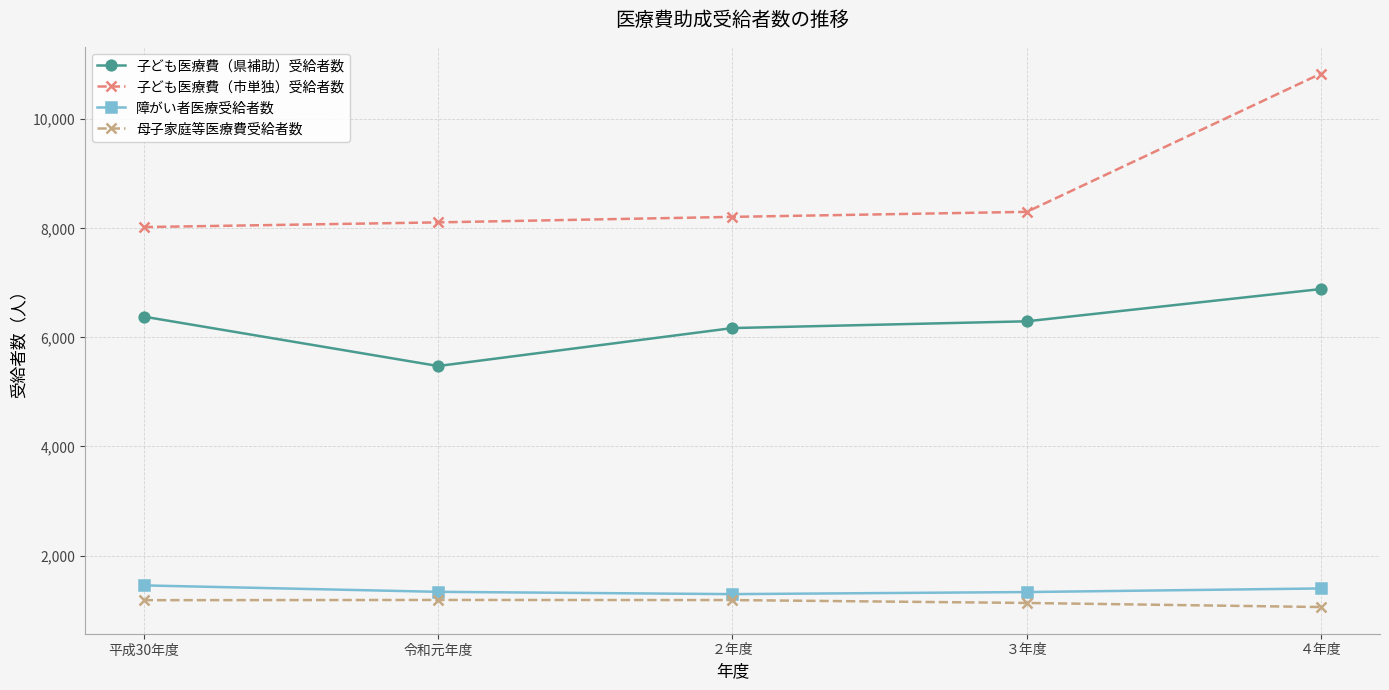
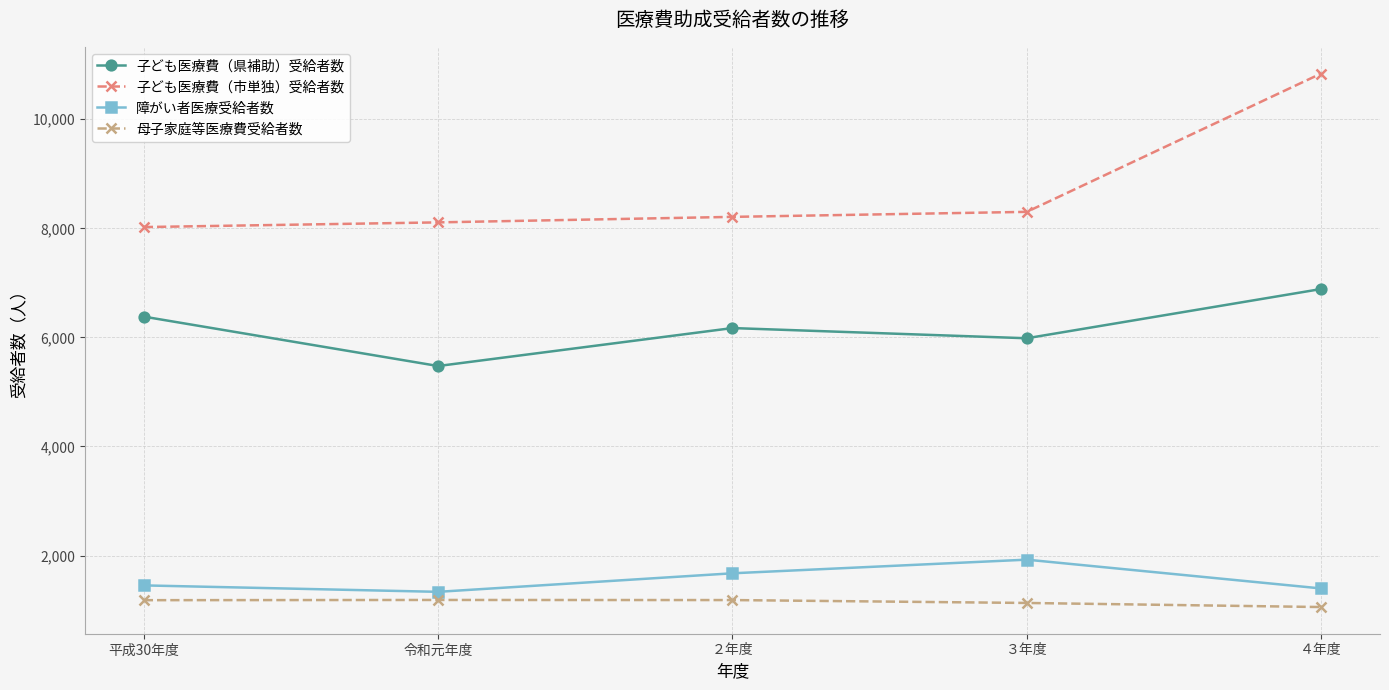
  {
    "子ども医療費（県補助）受給者数": {
      "平成30年度": "6,400",
      "令和元年度": "5,500",
      "２年度": "6,200",
-     "３年度": "6,300",
+     "３年度": "6,000",
      "４年度": "6,900"
    },
    "障がい者医療受給者数": {
      "平成30年度": "1,500",
      "令和元年度": "1,300",
-     "２年度": "1,300",
-     "３年度": "1,300",
+     "２年度": "1,700",
+     "３年度": "1,900",
      "４年度": "1,400"
    }
  }
